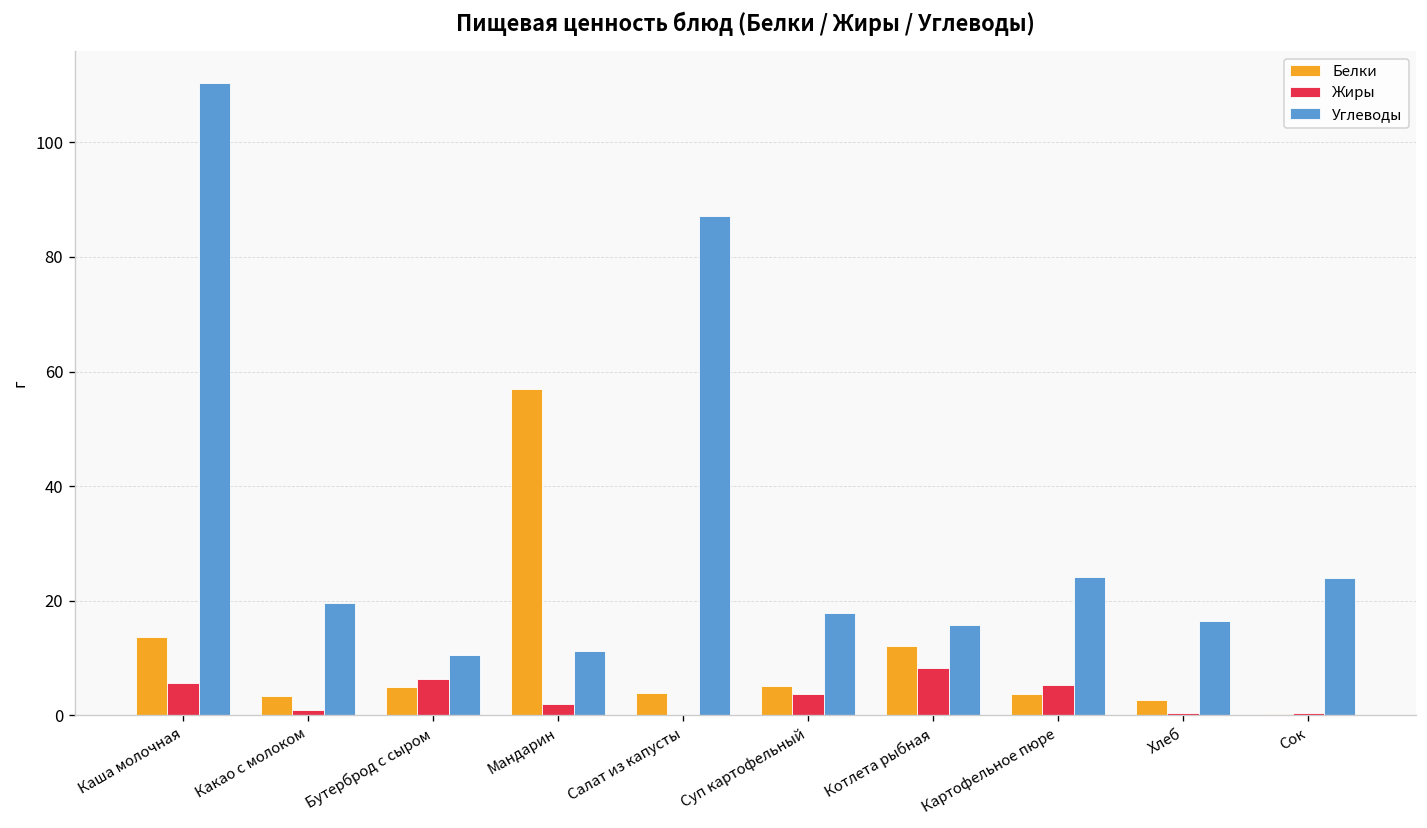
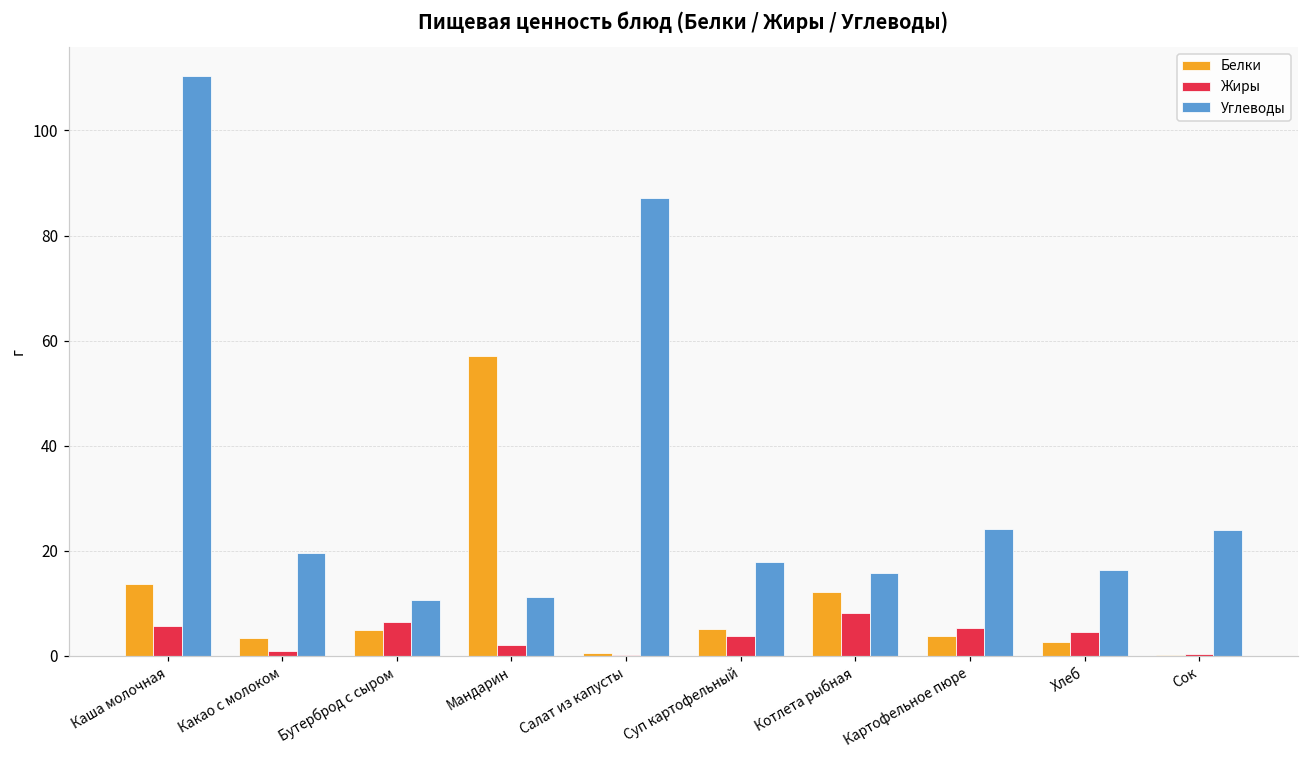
  {
    "Белки": {
      "Каша молочная": 14,
      "Какао с молоком": 3,
      "Бутерброд с сыром": 5,
      "Мандарин": 57,
-     "Салат из капусты": 4,
+     "Салат из капусты": 0,
      "Суп картофельный": 5,
      "Котлета рыбная": 12,
      "Картофельное пюре": 4,
      "Хлеб": 3
    },
    "Жиры": {
      "Каша молочная": 6,
      "Какао с молоком": 1,
      "Бутерброд с сыром": 6,
      "Мандарин": 2,
      "Суп картофельный": 4,
      "Котлета рыбная": 8,
      "Картофельное пюре": 5,
-     "Хлеб": 0
+     "Хлеб": 4
    },
    "Углеводы": {
      "Каша молочная": 110,
      "Какао с молоком": 20,
      "Бутерброд с сыром": 11,
      "Мандарин": 11,
      "Салат из капусты": 87,
      "Суп картофельный": 18,
      "Котлета рыбная": 16,
      "Картофельное пюре": 24,
      "Хлеб": 16,
      "Сок": 24
    }
  }
